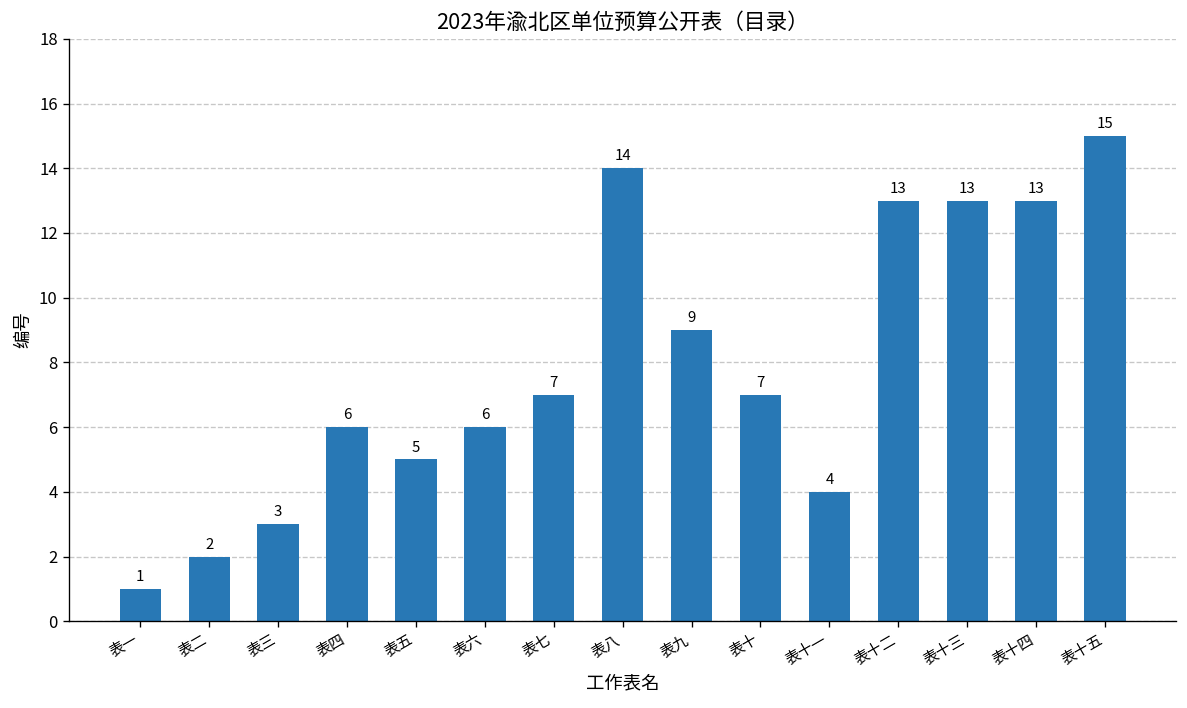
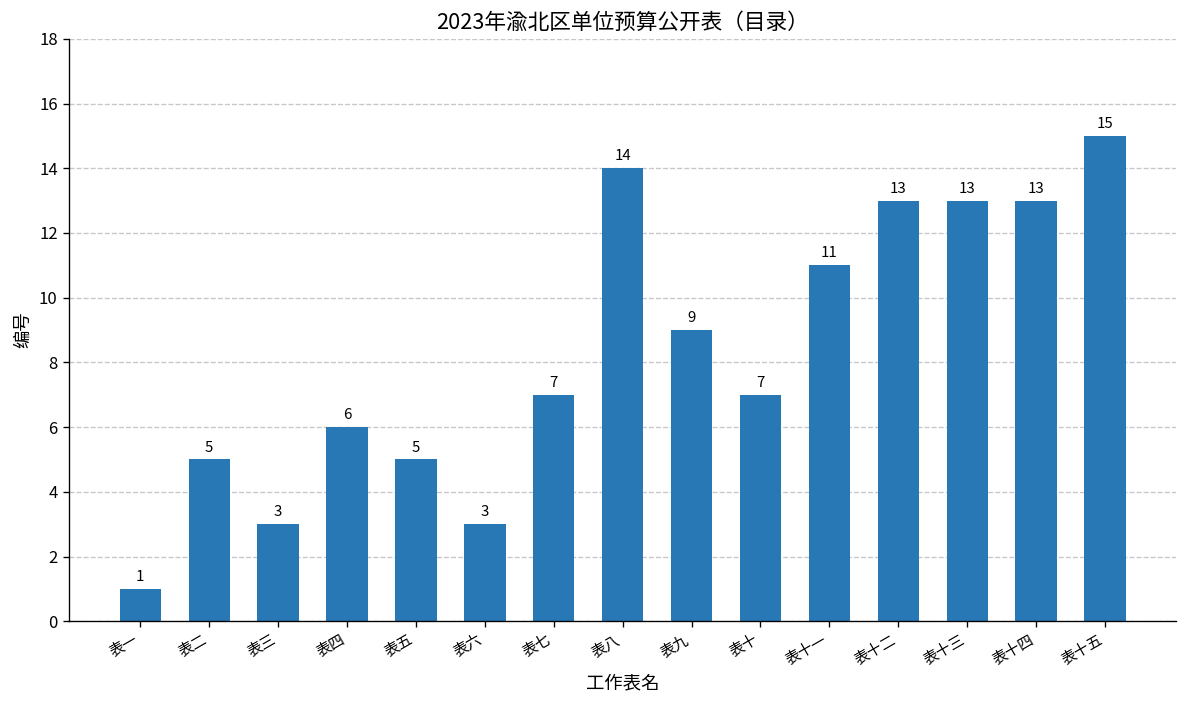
  {
    "表一": 1,
-   "表二": 2,
+   "表二": 5,
    "表三": 3,
    "表四": 6,
    "表五": 5,
-   "表六": 6,
+   "表六": 3,
    "表七": 7,
    "表八": 14,
    "表九": 9,
    "表十": 7,
-   "表十一": 4,
+   "表十一": 11,
    "表十二": 13,
    "表十三": 13,
    "表十四": 13,
    "表十五": 15
  }
